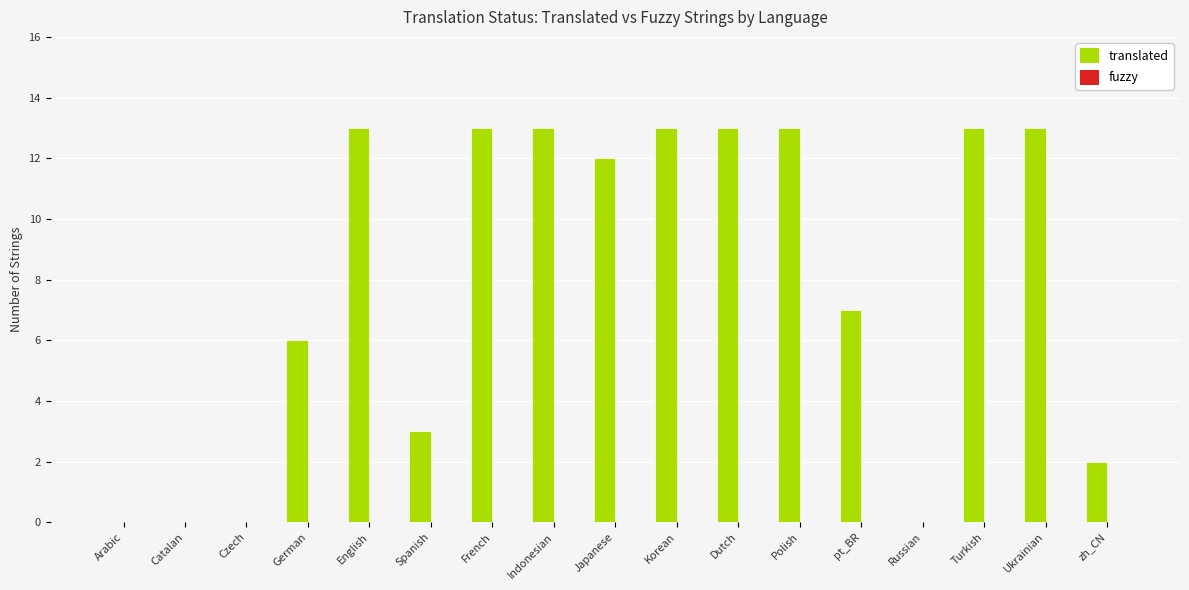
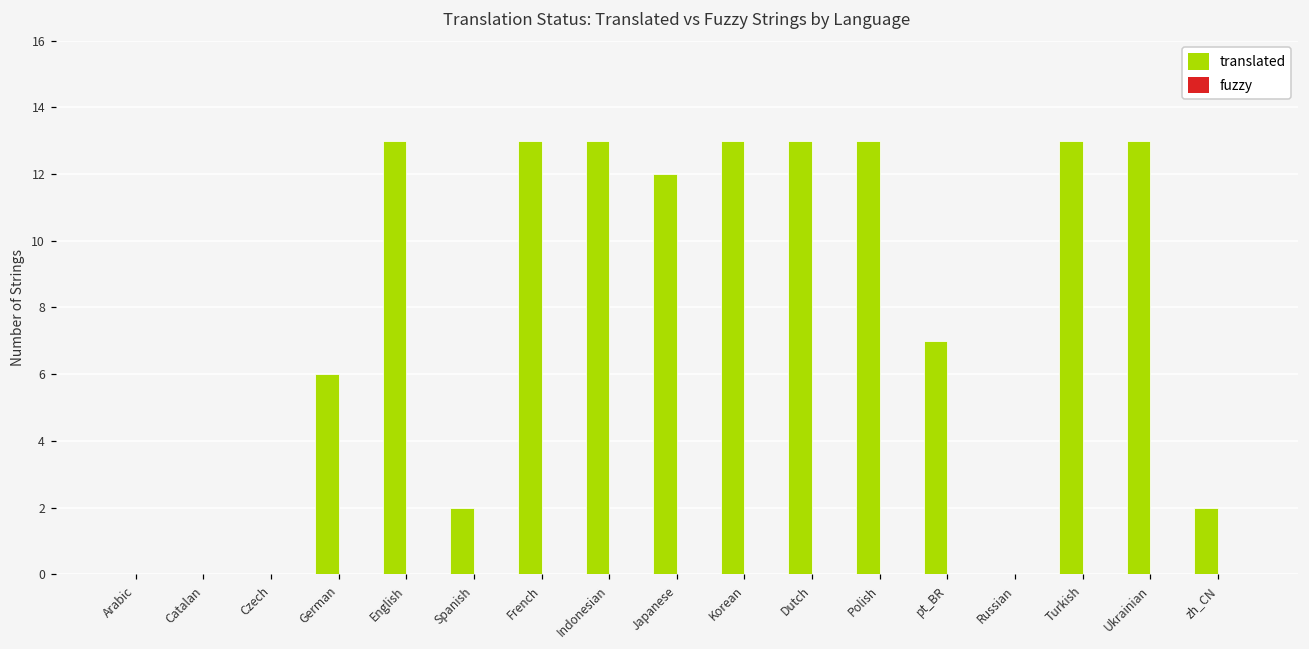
  {
    "translated": {
      "Arabic": 0,
      "Catalan": 0,
      "Czech": 0,
      "German": 6,
      "English": 13,
-     "Spanish": 3,
+     "Spanish": 2,
      "French": 13,
      "Indonesian": 13,
      "Japanese": 12,
      "Korean": 13,
      "Dutch": 13,
      "Polish": 13,
      "pt_BR": 7,
      "Russian": 0,
      "Turkish": 13,
      "Ukrainian": 13,
      "zh_CN": 2
    },
    "fuzzy": {
      "Arabic": 0,
      "Catalan": 0,
      "Czech": 0,
      "German": 0,
      "English": 0,
      "Spanish": 0,
      "French": 0,
      "Indonesian": 0,
      "Japanese": 0,
      "Korean": 0,
      "Dutch": 0,
      "Polish": 0,
      "pt_BR": 0,
      "Russian": 0,
      "Turkish": 0,
      "Ukrainian": 0,
      "zh_CN": 0
    }
  }
